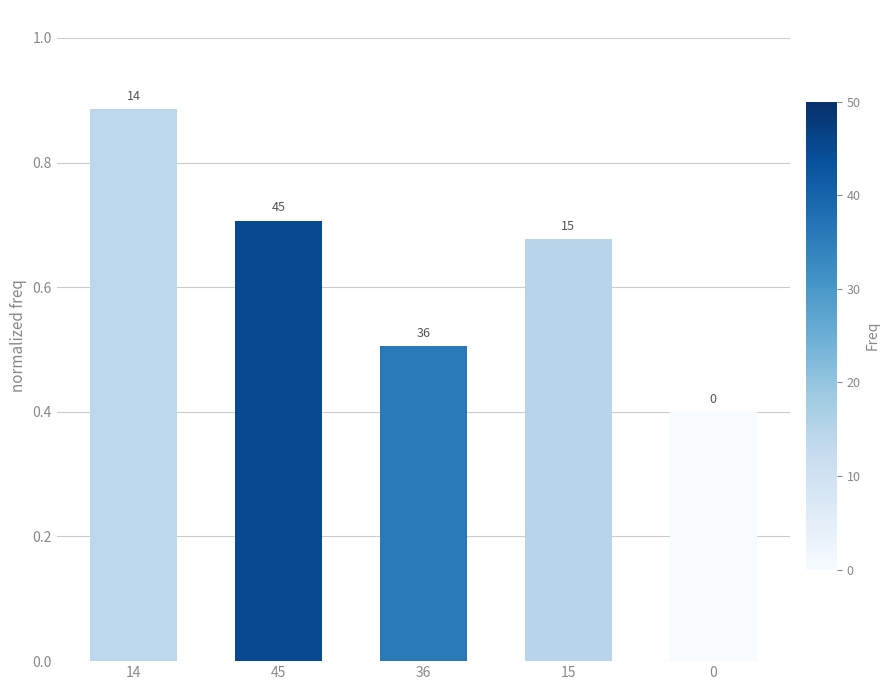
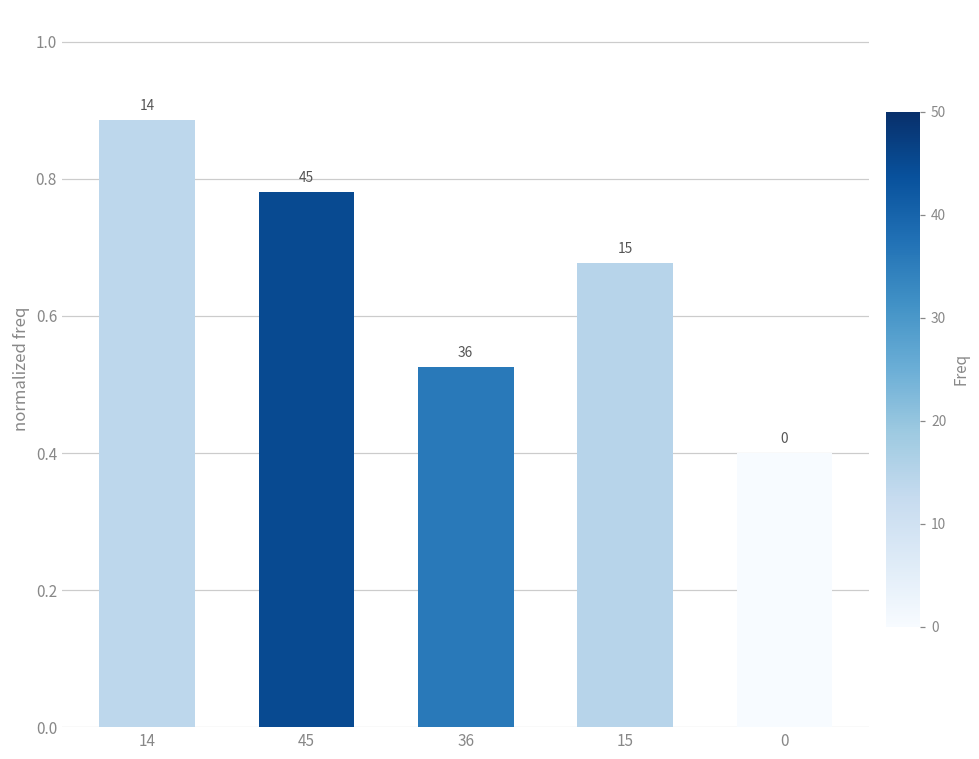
  {
-   "45": 0.71,
-   "36": 0.51
+   "45": 0.78,
+   "36": 0.53
  }
